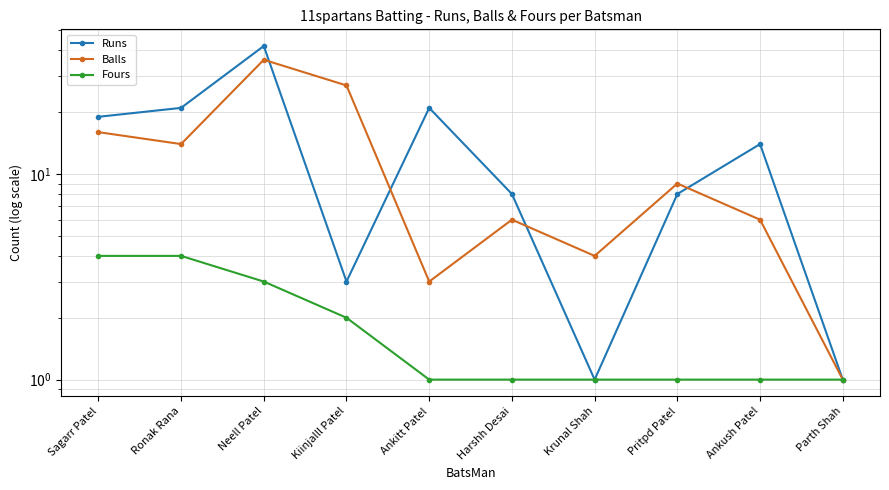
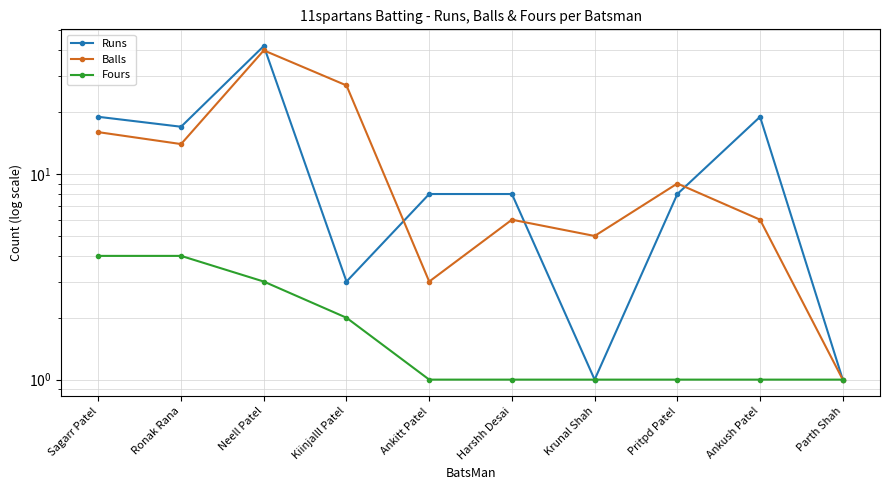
  {
    "Runs": {
      "Sagarr Patel": 19,
-     "Ronak Rana": 21,
+     "Ronak Rana": 17,
      "Neell Patel": 42,
      "Kiinjalll Patel": 3,
-     "Ankitt Patel": 21,
+     "Ankitt Patel": 8,
      "Harshh Desai": 8,
      "Pritpd Patel": 8,
-     "Ankush Patel": 14
+     "Ankush Patel": 19
    },
    "Balls": {
      "Sagarr Patel": 16,
      "Ronak Rana": 14,
-     "Neell Patel": 36,
+     "Neell Patel": 40,
      "Kiinjalll Patel": 27,
      "Ankitt Patel": 3,
      "Harshh Desai": 6,
-     "Krunal Shah": 4,
+     "Krunal Shah": 5,
      "Pritpd Patel": 9,
      "Ankush Patel": 6
    },
    "Fours": {
      "Sagarr Patel": 4,
      "Ronak Rana": 4,
      "Neell Patel": 3,
      "Kiinjalll Patel": 2,
      "Ankitt Patel": 1,
      "Harshh Desai": 1,
      "Pritpd Patel": 1,
      "Ankush Patel": 1
    }
  }
